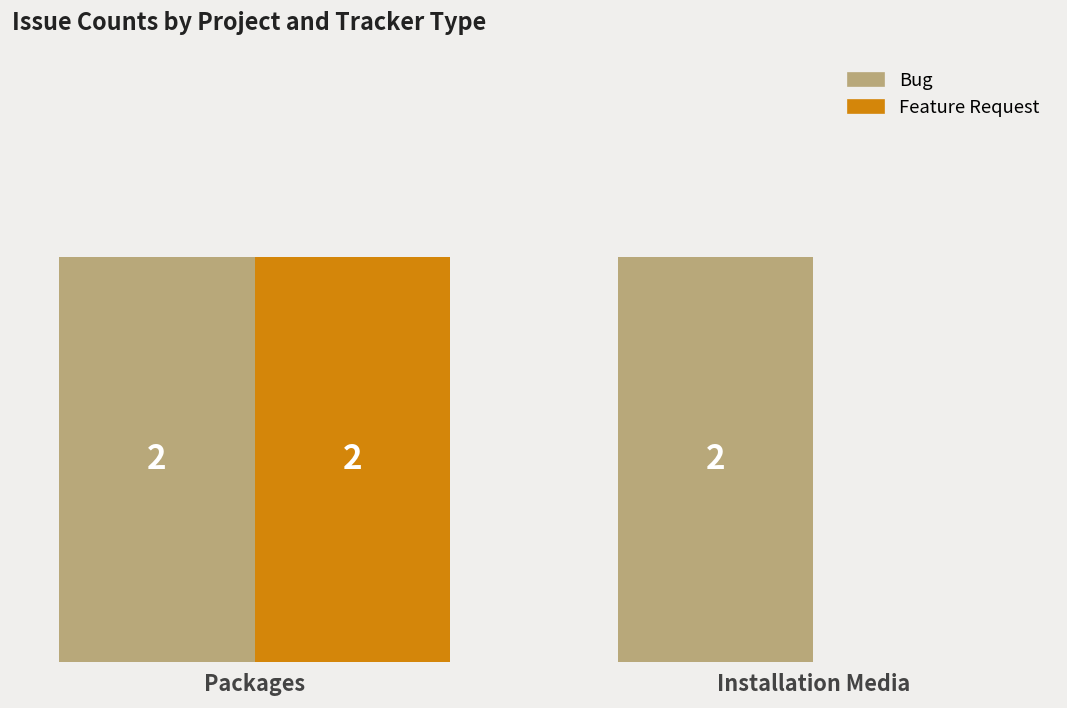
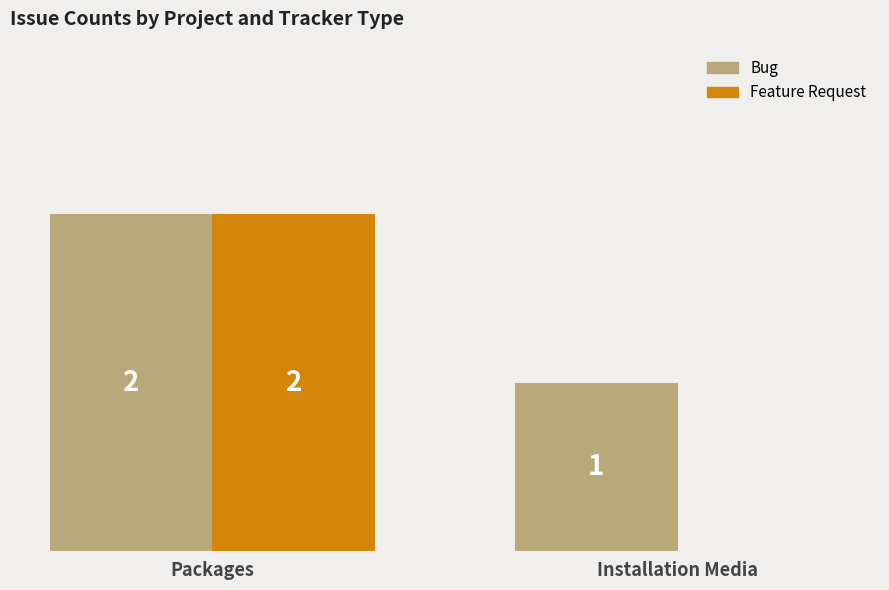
  {
    "Bug": {
      "Packages": 2,
-     "Installation Media": 2
+     "Installation Media": 1
    },
    "Feature Request": {
      "Packages": 2
    }
  }
